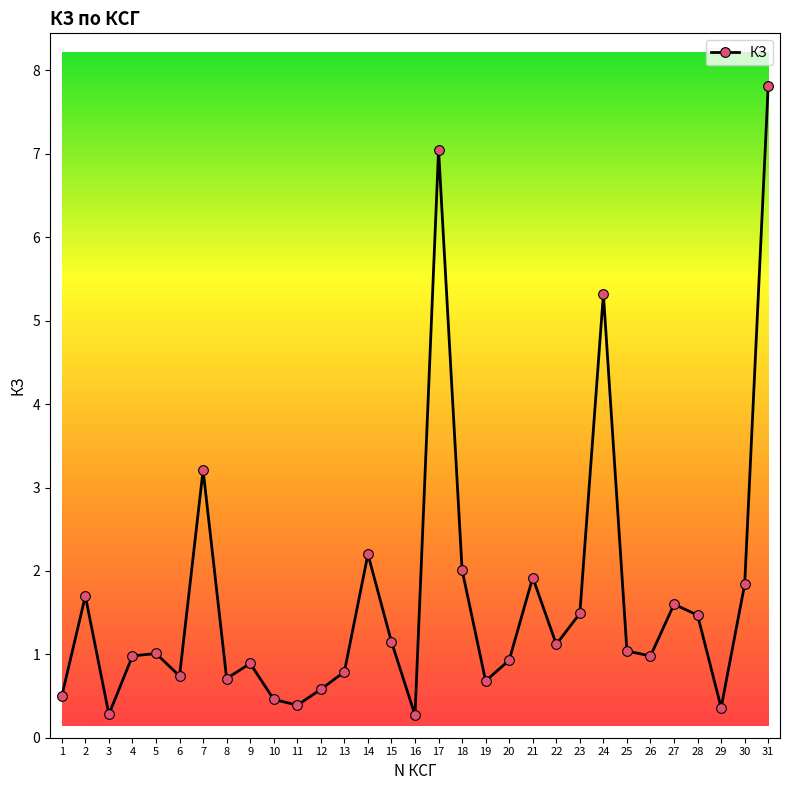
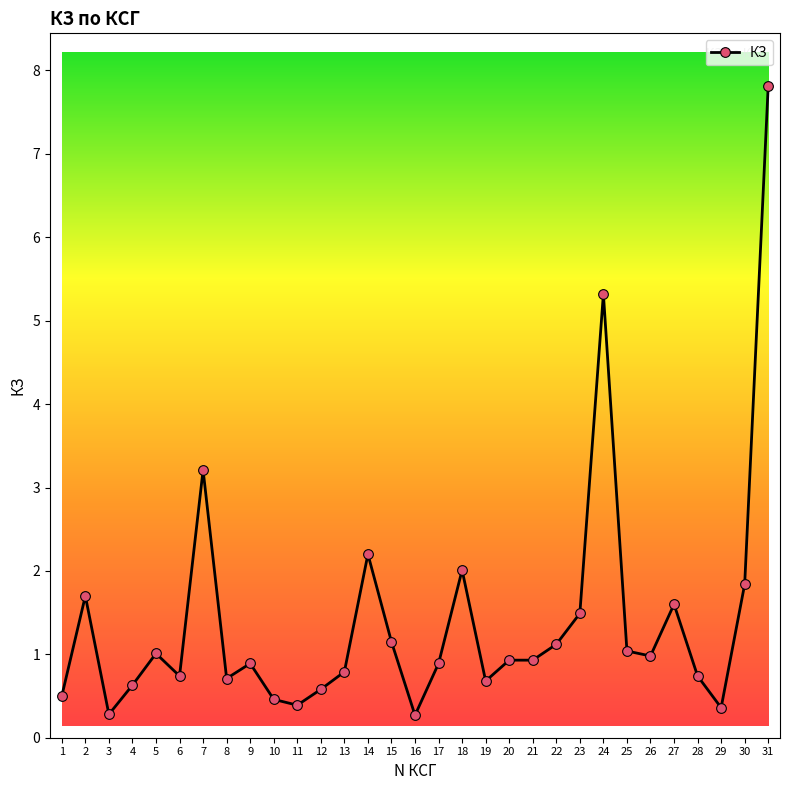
  {
    "1": 0.5,
    "2": 1.7,
    "3": 0.3,
-   "4": 1.0,
+   "4": 0.6,
    "5": 1.0,
    "6": 0.7,
    "7": 3.2,
    "8": 0.7,
    "9": 0.9,
    "10": 0.5,
    "11": 0.4,
    "12": 0.6,
    "13": 0.8,
    "14": 2.2,
    "15": 1.2,
    "16": 0.3,
-   "17": 7.1,
+   "17": 0.9,
    "18": 2.0,
    "19": 0.7,
    "20": 0.9,
-   "21": 1.9,
+   "21": 0.9,
    "22": 1.1,
    "23": 1.5,
    "24": 5.3,
    "25": 1.0,
    "26": 1.0,
    "27": 1.6,
-   "28": 1.5,
+   "28": 0.7,
    "29": 0.4,
    "30": 1.8,
    "31": 7.8
  }
